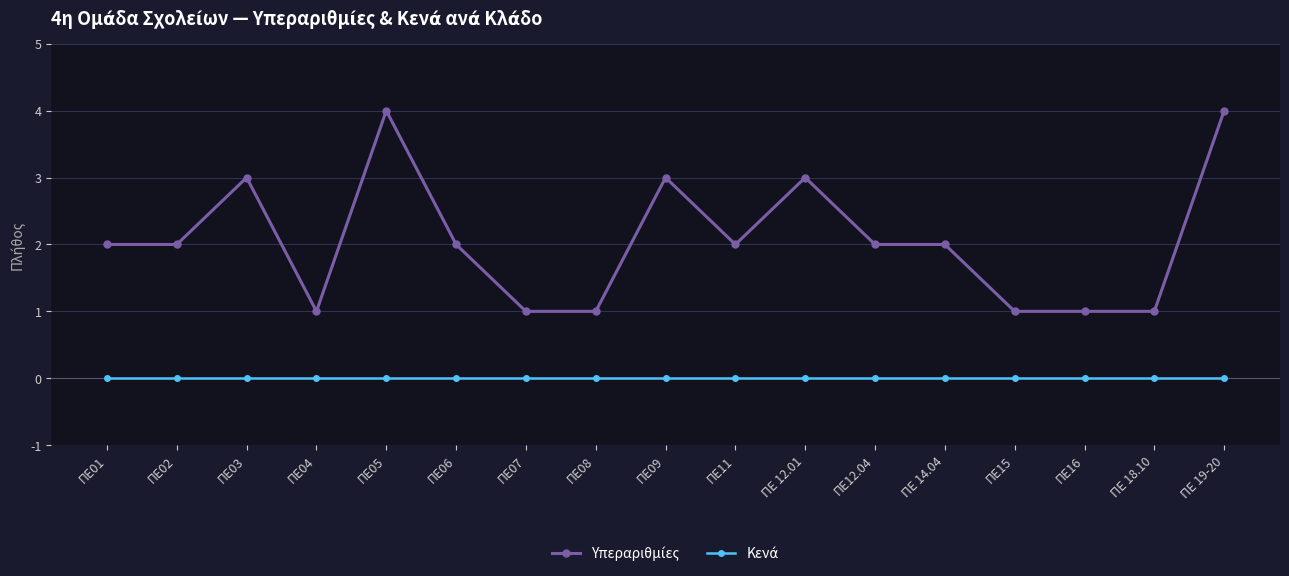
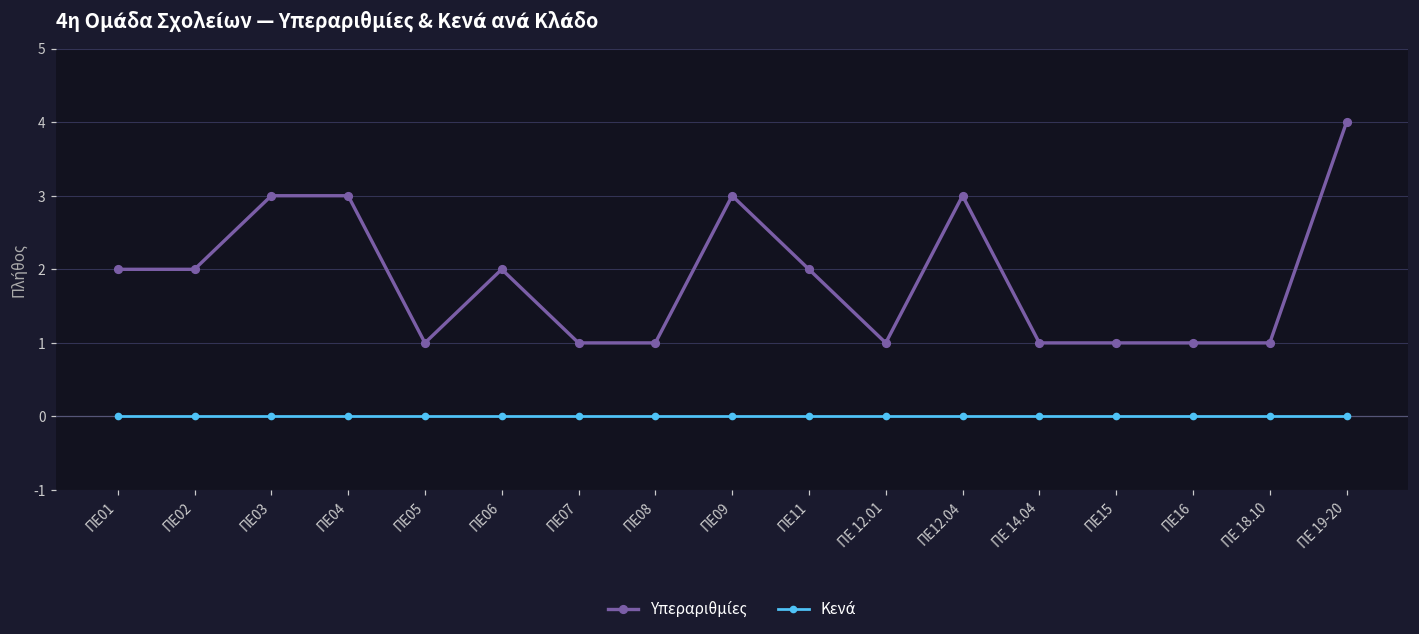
  {
    "Υπεραριθμίες": {
      "ΠΕ01": 2,
      "ΠΕ02": 2,
      "ΠΕ03": 3,
-     "ΠΕ04": 1,
-     "ΠΕ05": 4,
+     "ΠΕ04": 3,
+     "ΠΕ05": 1,
      "ΠΕ06": 2,
      "ΠΕ07": 1,
      "ΠΕ08": 1,
      "ΠΕ09": 3,
      "ΠΕ11": 2,
-     "ΠΕ 12.01": 3,
-     "ΠΕ12.04": 2,
-     "ΠΕ 14.04": 2,
+     "ΠΕ 12.01": 1,
+     "ΠΕ12.04": 3,
+     "ΠΕ 14.04": 1,
      "ΠΕ15": 1,
      "ΠΕ16": 1,
      "ΠΕ 18.10": 1,
      "ΠΕ 19-20": 4
    },
    "Κενά": {
      "ΠΕ01": 0,
      "ΠΕ02": 0,
      "ΠΕ03": 0,
      "ΠΕ04": 0,
      "ΠΕ05": 0,
      "ΠΕ06": 0,
      "ΠΕ07": 0,
      "ΠΕ08": 0,
      "ΠΕ09": 0,
      "ΠΕ11": 0,
      "ΠΕ 12.01": 0,
      "ΠΕ12.04": 0,
      "ΠΕ 14.04": 0,
      "ΠΕ15": 0,
      "ΠΕ16": 0,
      "ΠΕ 18.10": 0,
      "ΠΕ 19-20": 0
    }
  }
